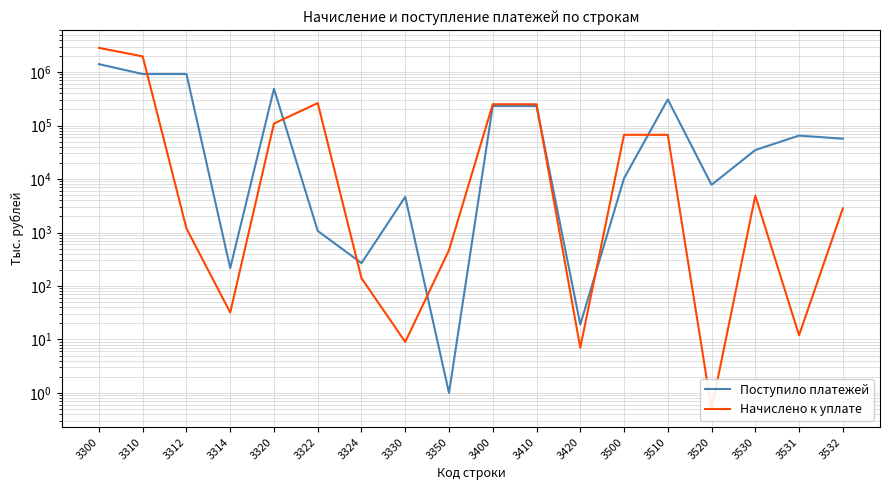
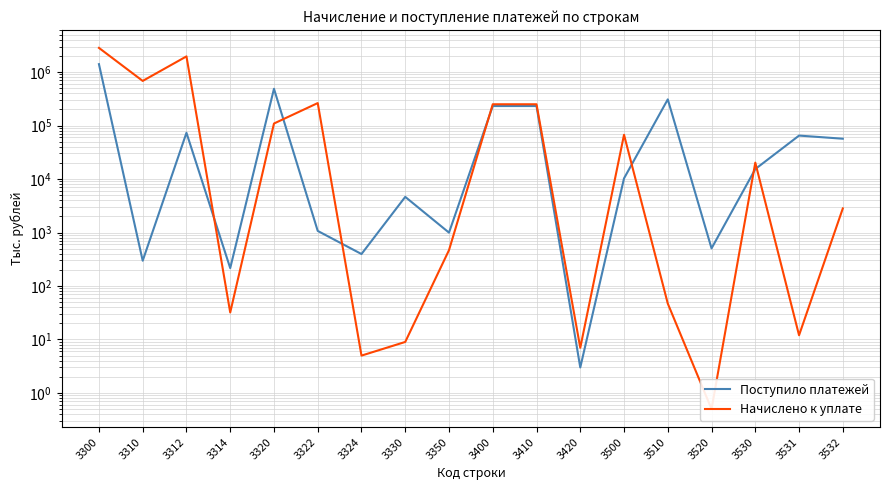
  {
    "Поступило платежей": {
      "3300": 1400000,
-     "3310": 900000,
-     "3312": 900000,
+     "3310": 300,
+     "3312": 70000,
      "3314": 220,
      "3320": 500000,
      "3322": 1100,
-     "3324": 300,
+     "3324": 400,
      "3330": 5000,
-     "3350": 1,
-     "3420": 19,
+     "3350": 1000,
+     "3420": 3,
      "3500": 10000,
      "3510": 300000,
-     "3520": 8000,
-     "3530": 30000,
+     "3520": 500,
+     "3530": 15000,
      "3531": 60000,
      "3532": 60000
    },
    "Начислено к уплате": {
      "3300": 3000000,
-     "3310": 2000000,
-     "3312": 1200,
+     "3310": 700000,
+     "3312": 2000000,
      "3314": 30,
      "3320": 110000,
      "3322": 300000,
-     "3324": 140,
+     "3324": 5,
      "3330": 9,
      "3350": 500,
      "3420": 7,
      "3500": 70000,
-     "3510": 70000,
-     "3530": 5000,
+     "3510": 50,
+     "3530": 20000,
      "3531": 12,
      "3532": 3000
    }
  }
